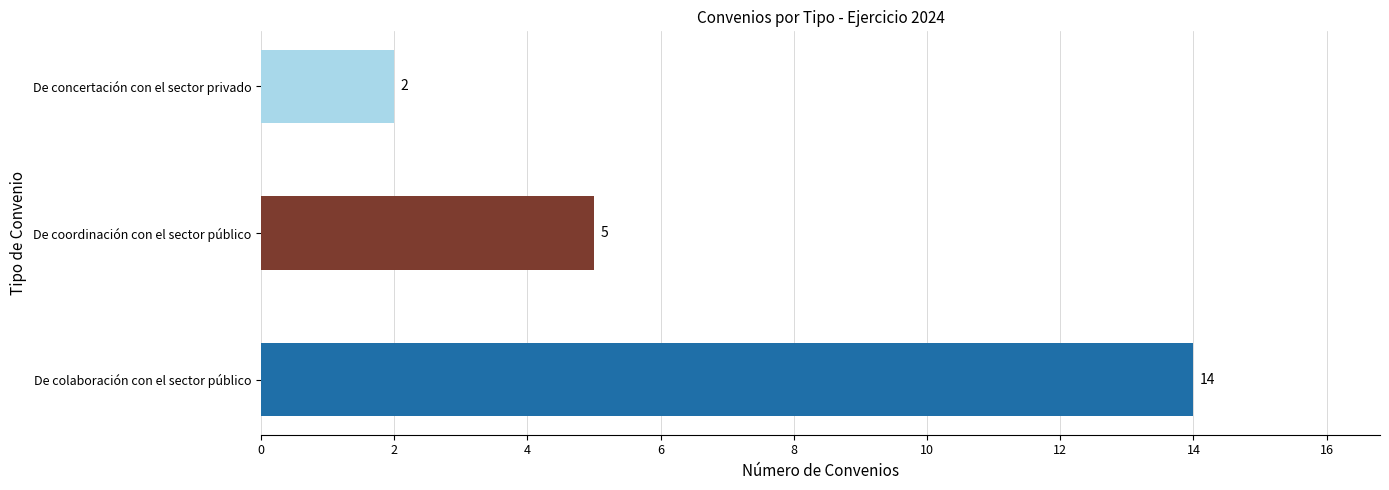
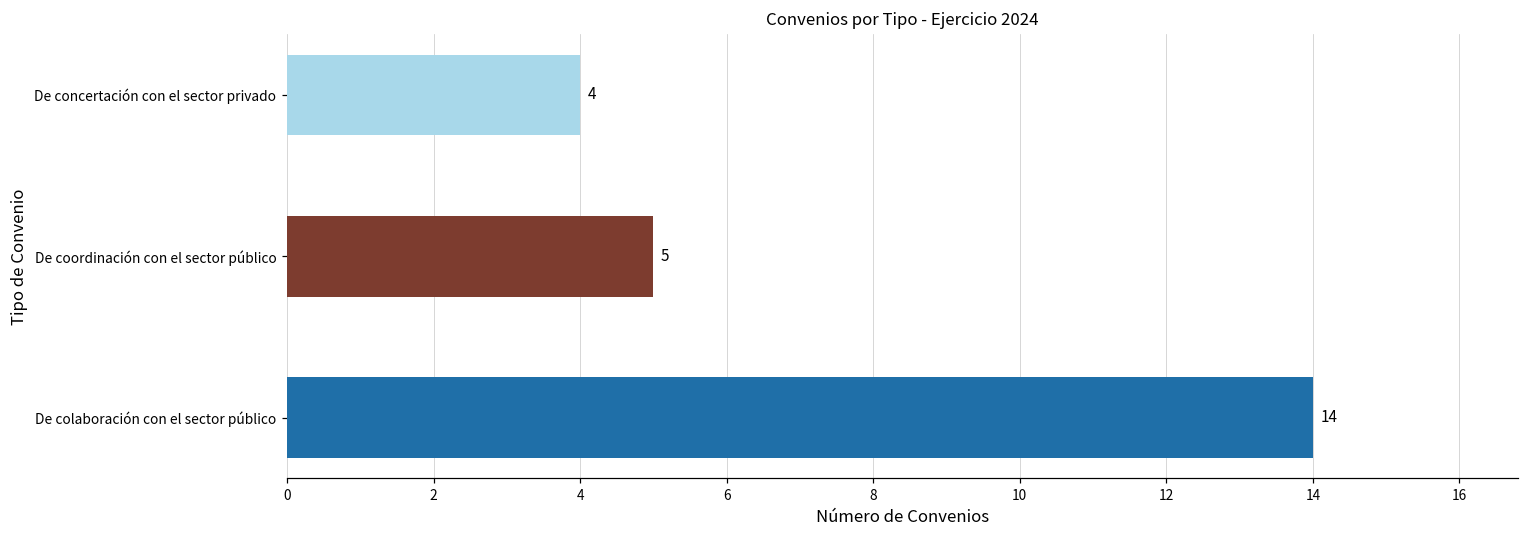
  {
-   "De concertación con el sector privado": 2,
+   "De concertación con el sector privado": 4,
    "De coordinación con el sector público": 5,
    "De colaboración con el sector público": 14
  }
